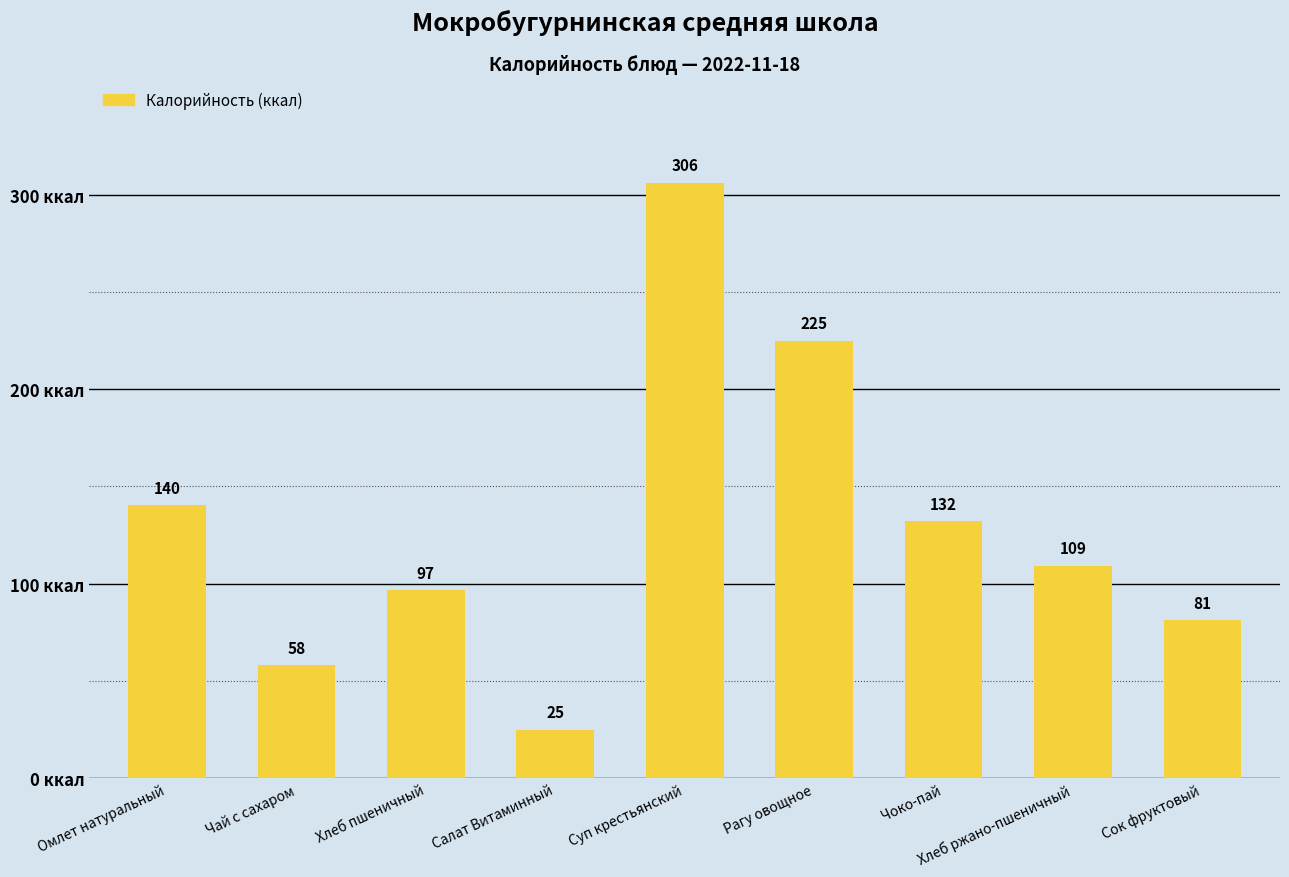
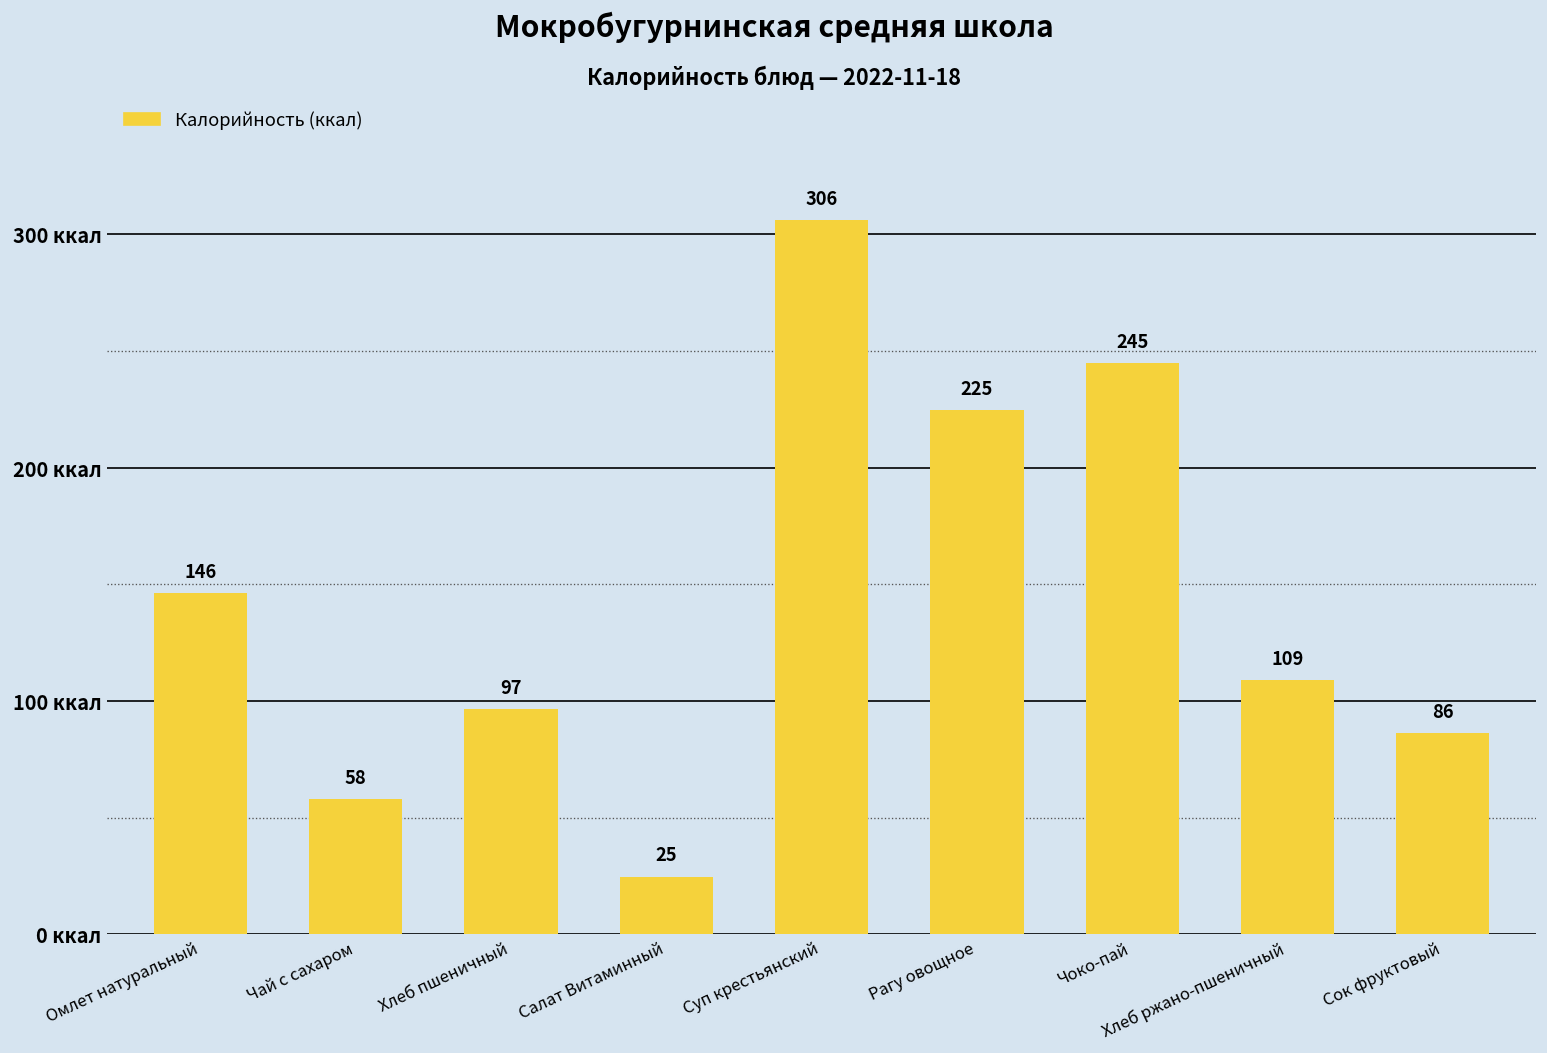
  {
-   "Омлет натуральный": 140,
+   "Омлет натуральный": 146,
    "Чай с сахаром": 58,
    "Хлеб пшеничный": 97,
    "Салат Витаминный": 25,
    "Суп крестьянский": 306,
    "Рагу овощное": 225,
-   "Чоко-пай": 132,
+   "Чоко-пай": 245,
    "Хлеб ржано-пшеничный": 109,
-   "Сок фруктовый": 81
+   "Сок фруктовый": 86
  }
